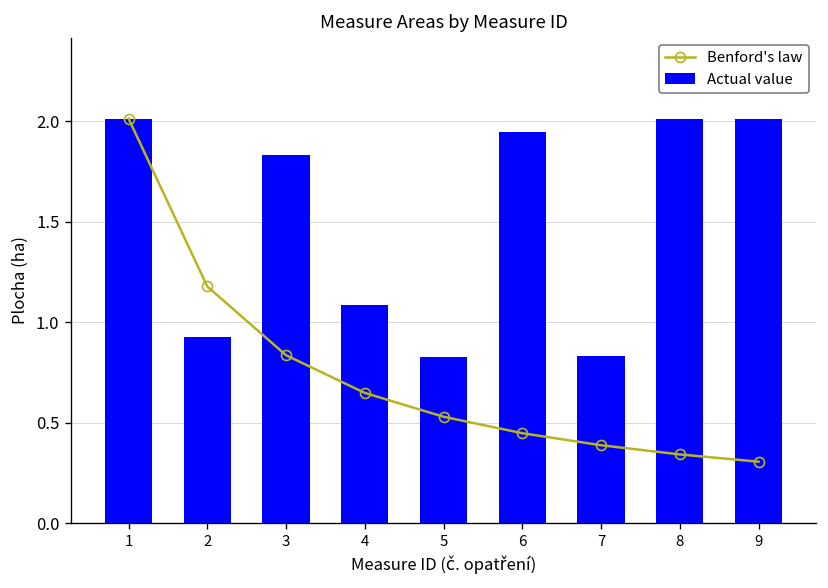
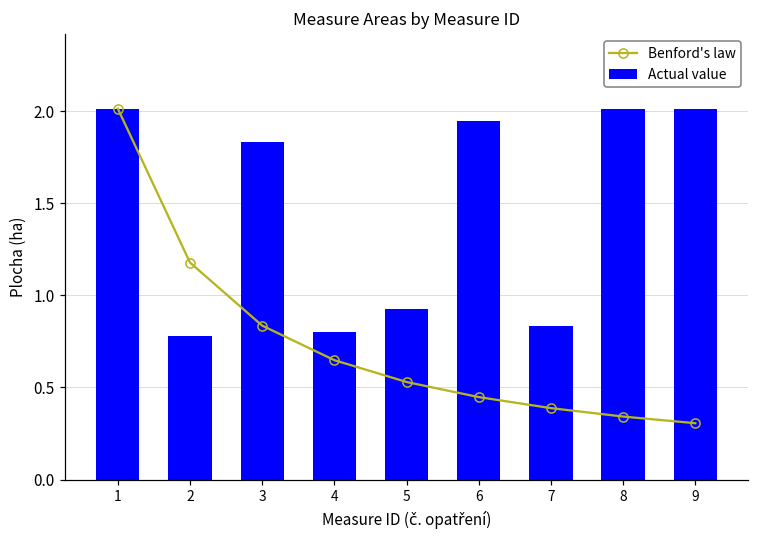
  {
    "Benford's law": {
      "1": 2.01,
      "2": 1.18,
      "3": 0.84,
      "4": 0.65,
      "5": 0.53,
      "6": 0.45,
      "7": 0.39,
      "8": 0.34,
      "9": 0.31
    },
    "Actual value": {
      "1": 2.01,
-     "2": 0.93,
+     "2": 0.78,
      "3": 1.83,
-     "4": 1.09,
-     "5": 0.83,
+     "4": 0.80,
+     "5": 0.93,
      "6": 1.95,
      "7": 0.83,
      "8": 2.01,
      "9": 2.01
    }
  }
